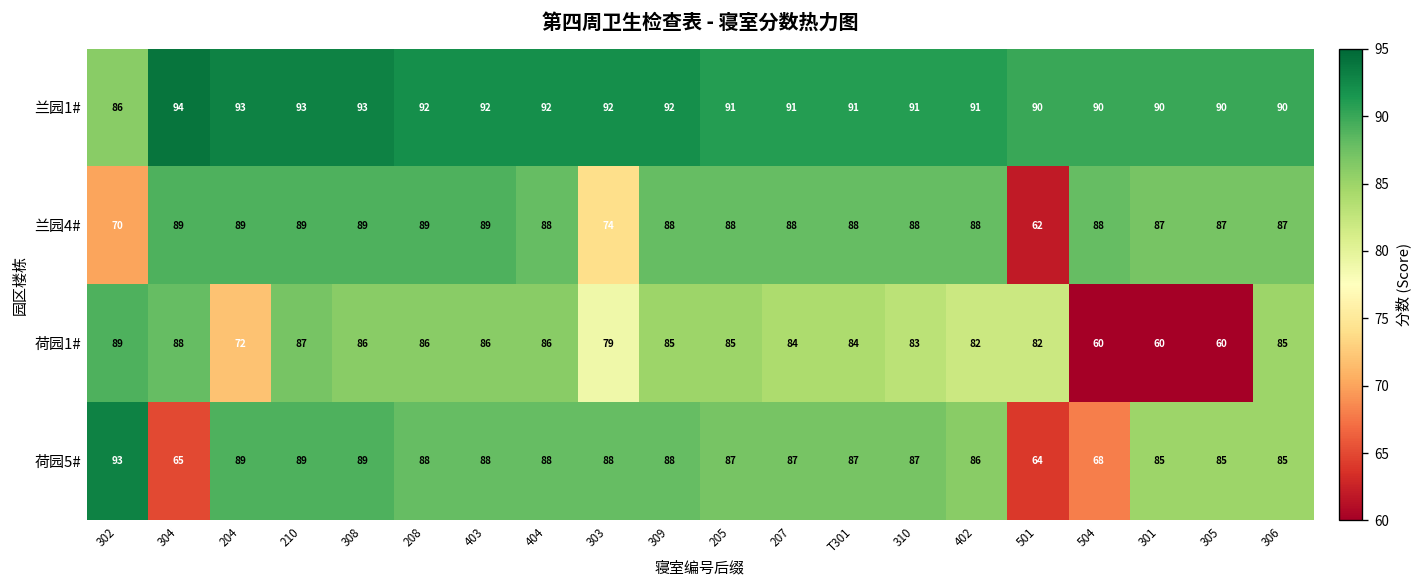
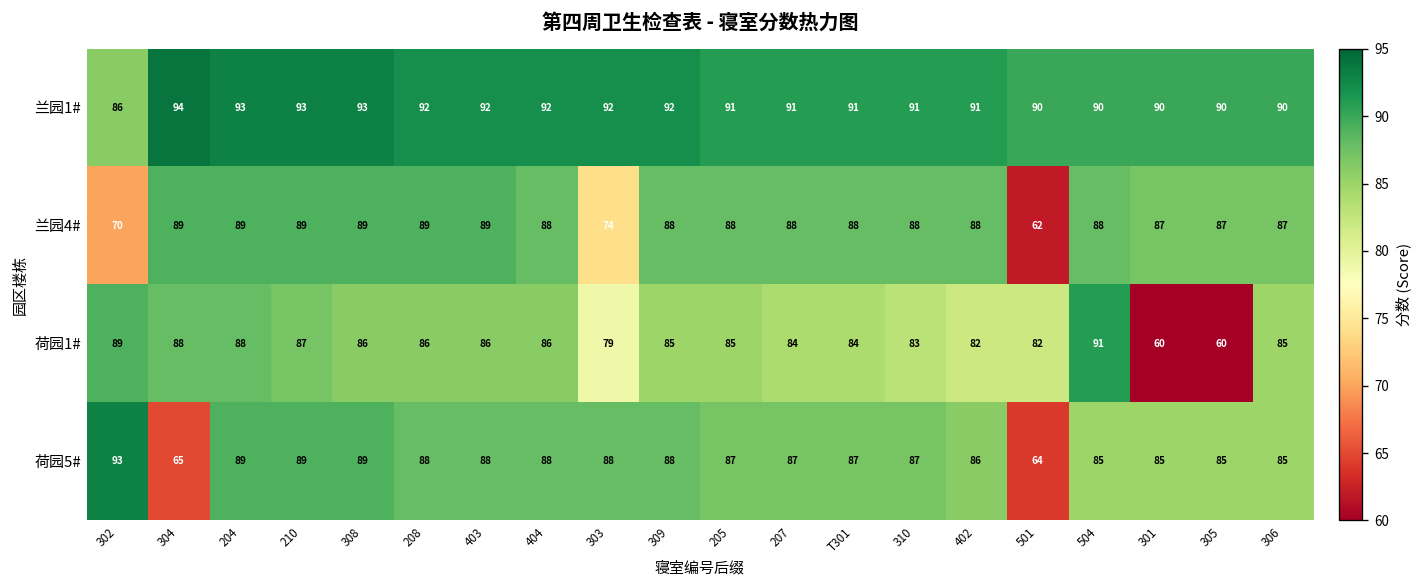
  {
    "兰园1#": {
      "302": 86,
      "304": 94,
      "204": 93,
      "210": 93,
      "308": 93,
      "208": 92,
      "403": 92,
      "404": 92,
      "303": 92,
      "309": 92,
      "205": 91,
      "207": 91,
      "T301": 91,
      "310": 91,
      "402": 91,
      "501": 90,
      "504": 90,
      "301": 90,
      "305": 90,
      "306": 90
    },
    "兰园4#": {
      "302": 70,
      "304": 89,
      "204": 89,
      "210": 89,
      "308": 89,
      "208": 89,
      "403": 89,
      "404": 88,
      "303": 74,
      "309": 88,
      "205": 88,
      "207": 88,
      "T301": 88,
      "310": 88,
      "402": 88,
      "501": 62,
      "504": 88,
      "301": 87,
      "305": 87,
      "306": 87
    },
    "荷园1#": {
      "302": 89,
      "304": 88,
-     "204": 72,
+     "204": 88,
      "210": 87,
      "308": 86,
      "208": 86,
      "403": 86,
      "404": 86,
      "303": 79,
      "309": 85,
      "205": 85,
      "207": 84,
      "T301": 84,
      "310": 83,
      "402": 82,
      "501": 82,
-     "504": 60,
+     "504": 91,
      "301": 60,
      "305": 60,
      "306": 85
    },
    "荷园5#": {
      "302": 93,
      "304": 65,
      "204": 89,
      "210": 89,
      "308": 89,
      "208": 88,
      "403": 88,
      "404": 88,
      "303": 88,
      "309": 88,
      "205": 87,
      "207": 87,
      "T301": 87,
      "310": 87,
      "402": 86,
      "501": 64,
-     "504": 68,
+     "504": 85,
      "301": 85,
      "305": 85,
      "306": 85
    }
  }
